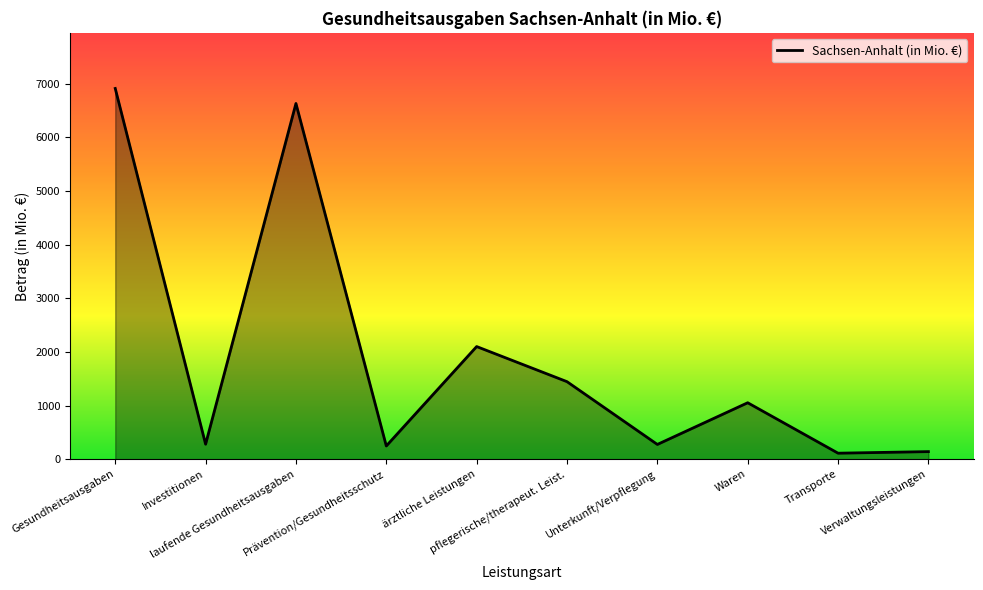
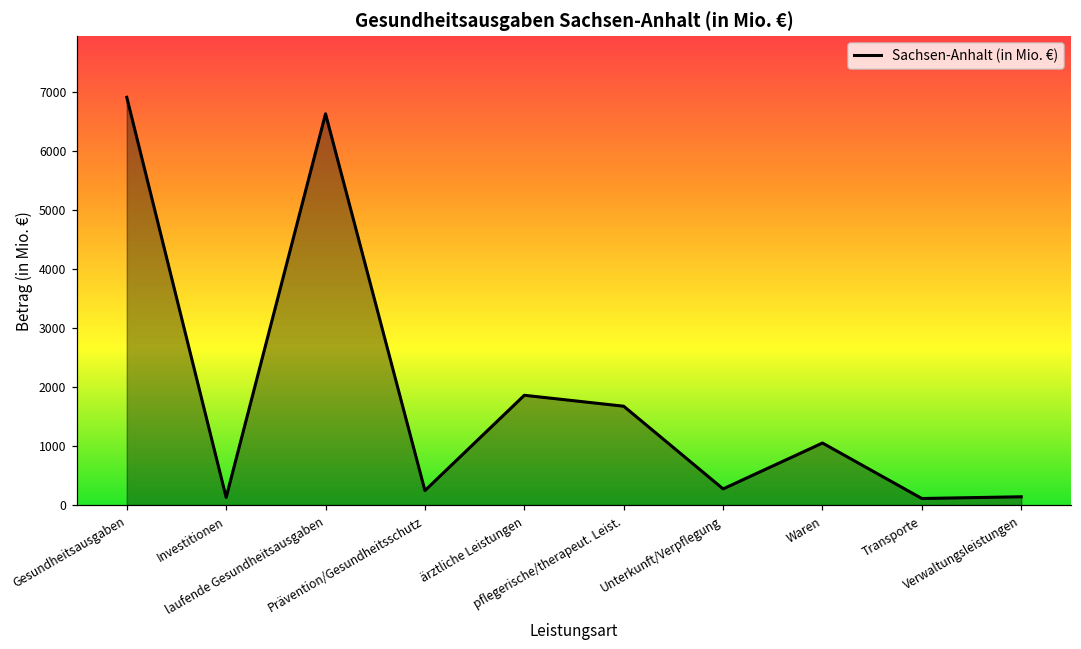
  {
    "Gesundheitsausgaben": 6900,
-   "Investitionen": 300,
+   "Investitionen": 100,
    "laufende Gesundheitsausgaben": 6600,
    "Prävention/Gesundheitsschutz": 200,
-   "ärztliche Leistungen": 2100,
-   "pflegerische/therapeut. Leist.": 1400,
+   "ärztliche Leistungen": 1900,
+   "pflegerische/therapeut. Leist.": 1700,
    "Unterkunft/Verpflegung": 300,
    "Waren": 1100,
    "Transporte": 100,
    "Verwaltungsleistungen": 100
  }
